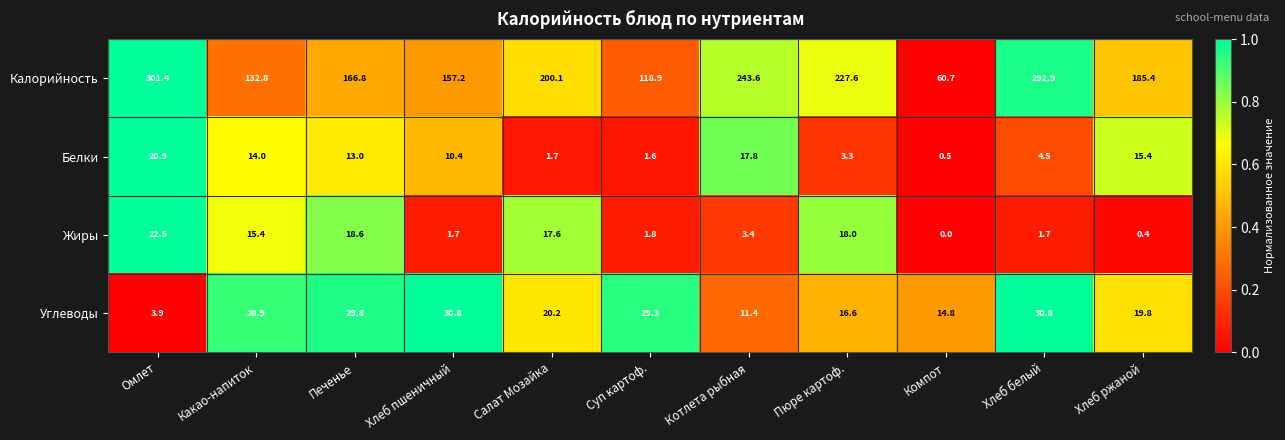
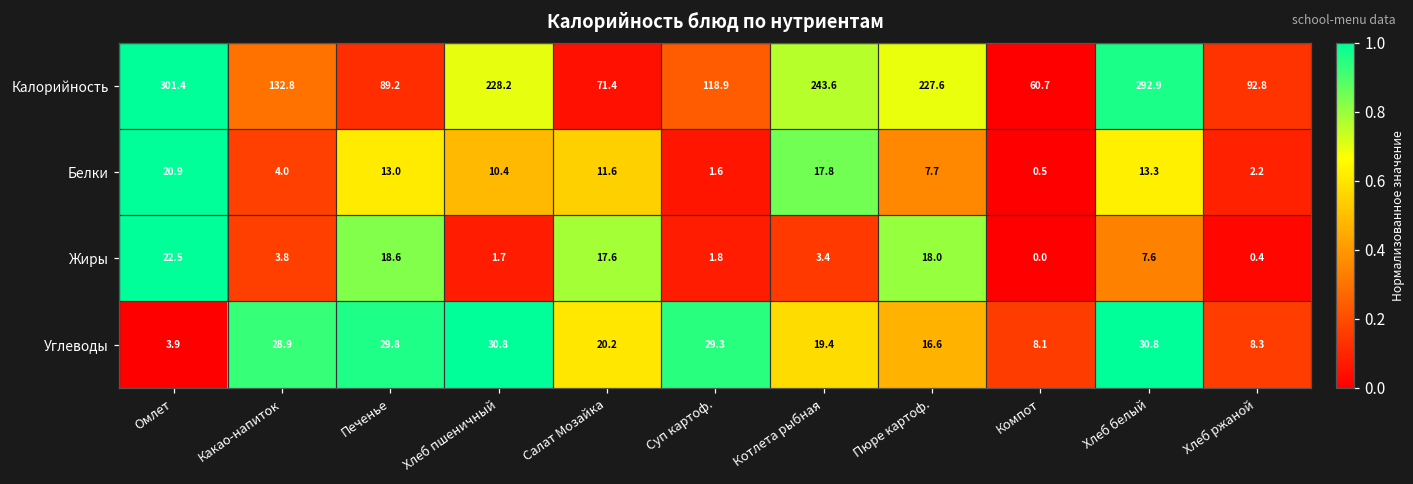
  {
    "Калорийность": {
      "Омлет": 301.4,
      "Какао-напиток": 132.8,
-     "Печенье": 166.8,
-     "Хлеб пшеничный": 157.2,
-     "Салат Мозайка": 200.1,
+     "Печенье": 89.2,
+     "Хлеб пшеничный": 228.2,
+     "Салат Мозайка": 71.4,
      "Суп картоф.": 118.9,
      "Котлета рыбная": 243.6,
      "Пюре картоф.": 227.6,
      "Компот": 60.7,
      "Хлеб белый": 292.9,
-     "Хлеб ржаной": 185.4
+     "Хлеб ржаной": 92.8
    },
    "Белки": {
      "Омлет": 20.9,
-     "Какао-напиток": 14.0,
+     "Какао-напиток": 4.0,
      "Печенье": 13.0,
      "Хлеб пшеничный": 10.4,
-     "Салат Мозайка": 1.7,
+     "Салат Мозайка": 11.6,
      "Суп картоф.": 1.6,
      "Котлета рыбная": 17.8,
-     "Пюре картоф.": 3.3,
+     "Пюре картоф.": 7.7,
      "Компот": 0.5,
-     "Хлеб белый": 4.5,
-     "Хлеб ржаной": 15.4
+     "Хлеб белый": 13.3,
+     "Хлеб ржаной": 2.2
    },
    "Жиры": {
      "Омлет": 22.5,
-     "Какао-напиток": 15.4,
+     "Какао-напиток": 3.8,
      "Печенье": 18.6,
      "Хлеб пшеничный": 1.7,
      "Салат Мозайка": 17.6,
      "Суп картоф.": 1.8,
      "Котлета рыбная": 3.4,
      "Пюре картоф.": 18.0,
      "Компот": 0.0,
-     "Хлеб белый": 1.7,
+     "Хлеб белый": 7.6,
      "Хлеб ржаной": 0.4
    },
    "Углеводы": {
      "Омлет": 3.9,
      "Какао-напиток": 28.9,
      "Печенье": 29.8,
      "Хлеб пшеничный": 30.8,
      "Салат Мозайка": 20.2,
      "Суп картоф.": 29.3,
-     "Котлета рыбная": 11.4,
+     "Котлета рыбная": 19.4,
      "Пюре картоф.": 16.6,
-     "Компот": 14.8,
+     "Компот": 8.1,
      "Хлеб белый": 30.8,
-     "Хлеб ржаной": 19.8
+     "Хлеб ржаной": 8.3
    }
  }
